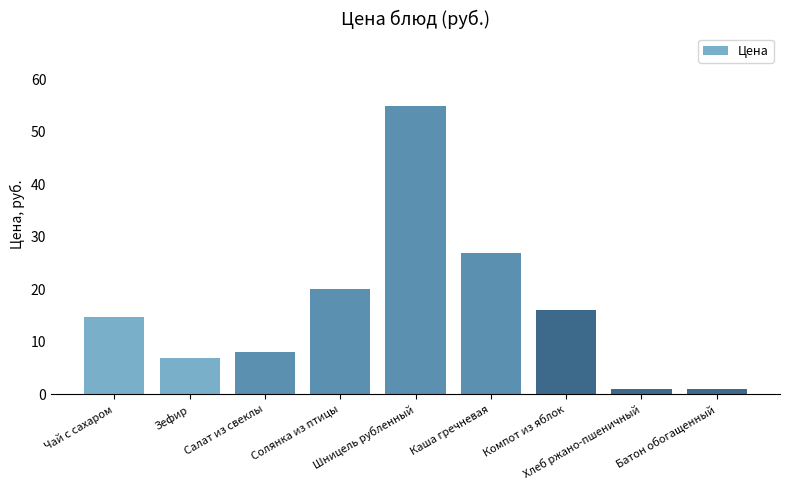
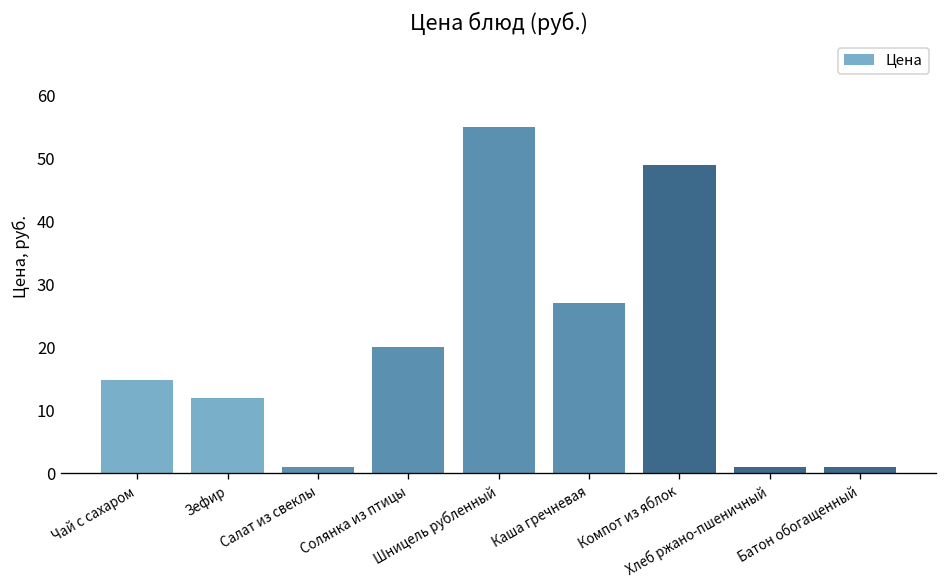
  {
    "Чай с сахаром": 15,
-   "Зефир": 7,
-   "Салат из свеклы": 8,
+   "Зефир": 12,
+   "Салат из свеклы": 1,
    "Солянка из птицы": 20,
    "Шницель рубленный": 55,
    "Каша гречневая": 27,
-   "Компот из яблок": 16,
+   "Компот из яблок": 49,
    "Хлеб ржано-пшеничный": 1,
    "Батон обогащенный": 1
  }
